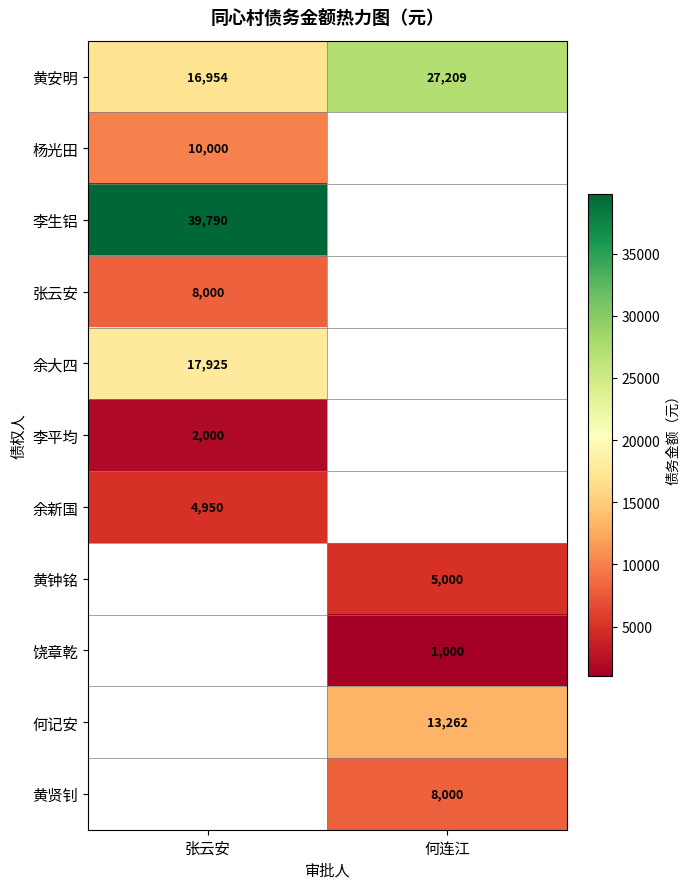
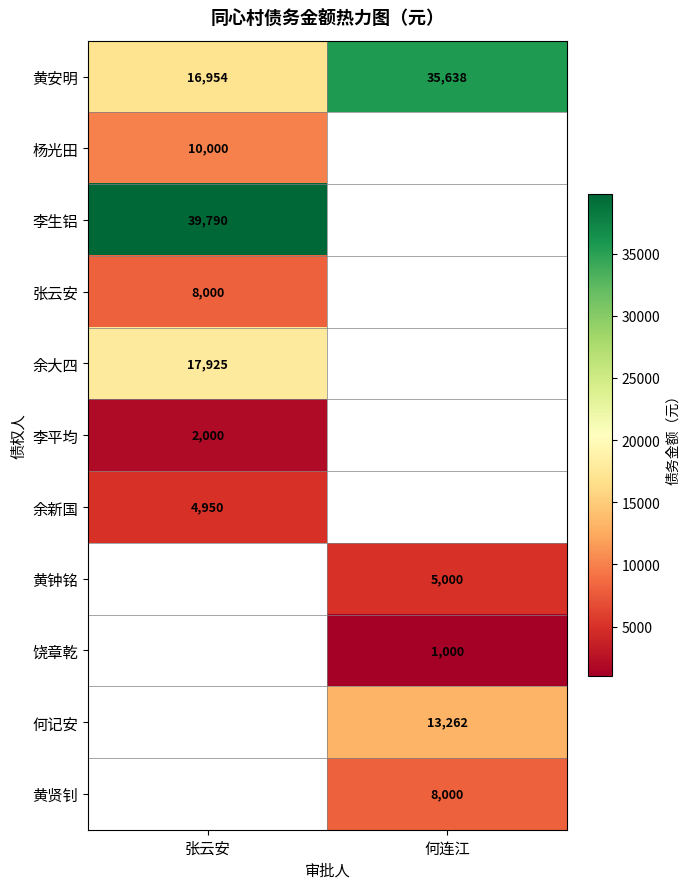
  {
    "黄安明": {
      "张云安": "16,954",
-     "何连江": "27,209"
+     "何连江": "35,638"
    },
    "杨光田": {
      "张云安": "10,000"
    },
    "李生铝": {
      "张云安": "39,790"
    },
    "张云安": {
      "张云安": "8,000"
    },
    "余大四": {
      "张云安": "17,925"
    },
    "李平均": {
      "张云安": "2,000"
    },
    "余新国": {
      "张云安": "4,950"
    },
    "黄钟铭": {
      "何连江": "5,000"
    },
    "饶章乾": {
      "何连江": "1,000"
    },
    "何记安": {
      "何连江": "13,262"
    },
    "黄贤钊": {
      "何连江": "8,000"
    }
  }
